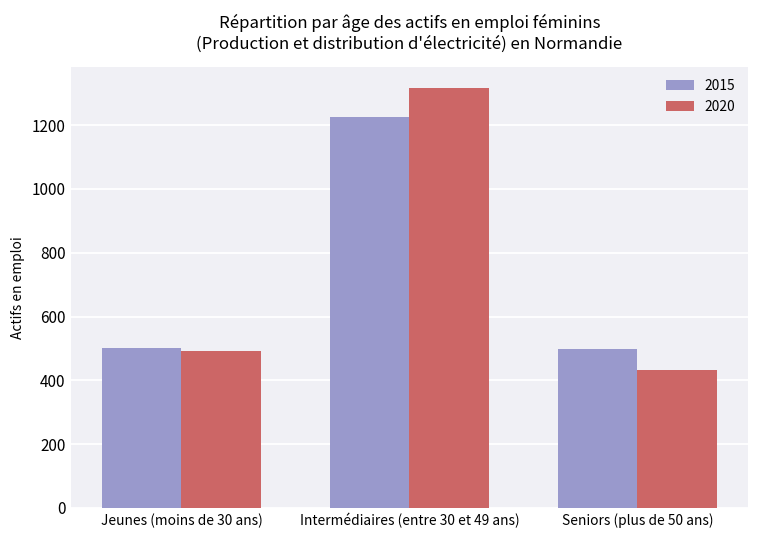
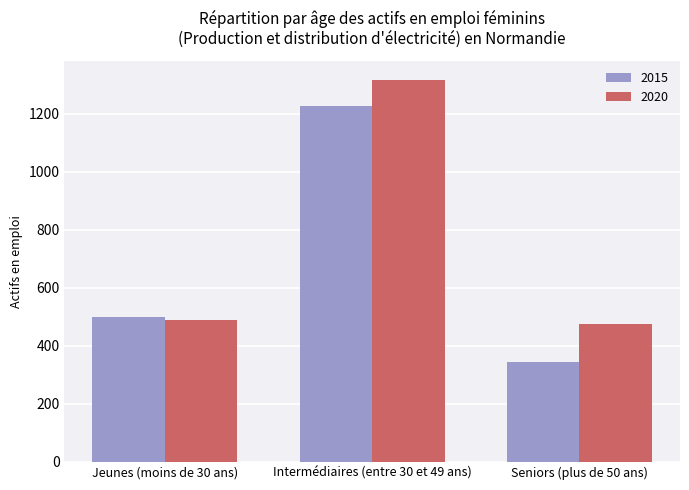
  {
    "2015": {
      "Jeunes (moins de 30 ans)": 500,
      "Intermédiaires (entre 30 et 49 ans)": 1230,
-     "Seniors (plus de 50 ans)": 500
+     "Seniors (plus de 50 ans)": 340
    },
    "2020": {
      "Jeunes (moins de 30 ans)": 490,
      "Intermédiaires (entre 30 et 49 ans)": 1320,
-     "Seniors (plus de 50 ans)": 430
+     "Seniors (plus de 50 ans)": 480
    }
  }
